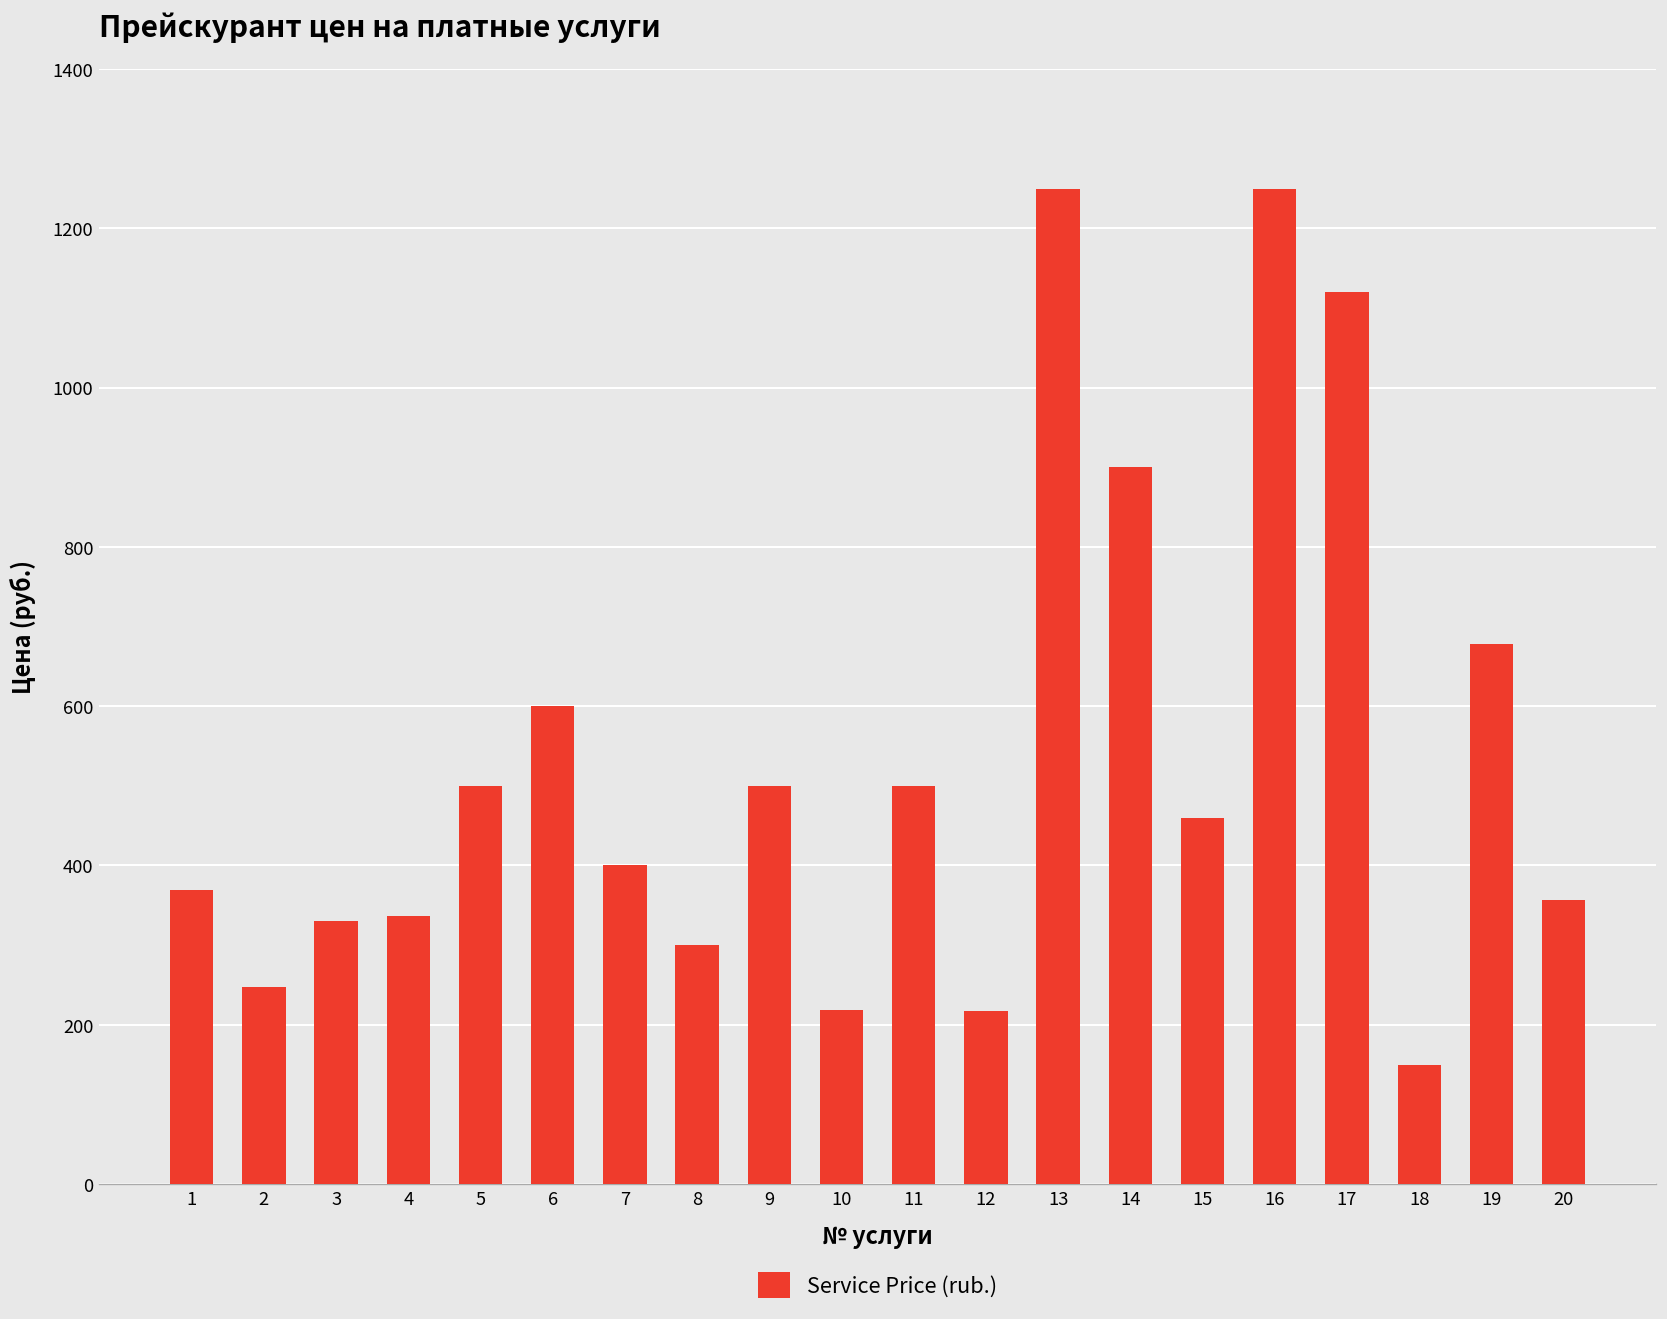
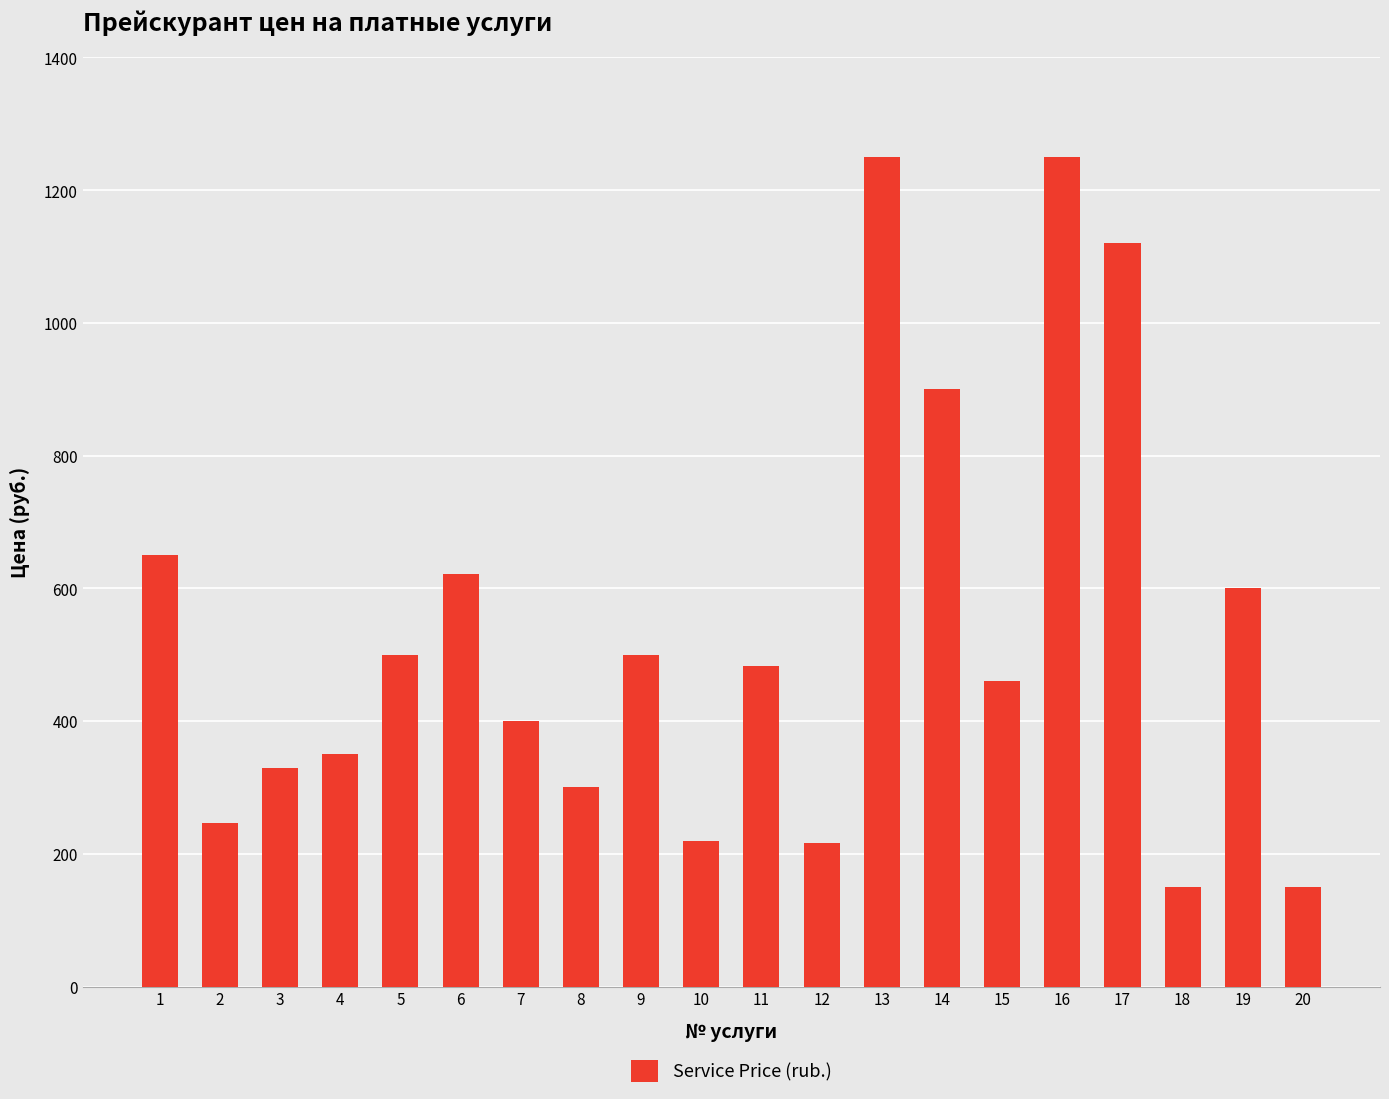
  {
-   "1": 370,
+   "1": 650,
    "2": 250,
    "3": 330,
-   "4": 340,
+   "4": 350,
    "5": 500,
-   "6": 600,
+   "6": 620,
    "7": 400,
    "8": 300,
    "9": 500,
    "10": 220,
-   "11": 500,
+   "11": 480,
    "12": 220,
    "13": 1250,
    "14": 900,
    "15": 460,
    "16": 1250,
    "17": 1120,
    "18": 150,
-   "19": 680,
-   "20": 360
+   "19": 600,
+   "20": 150
  }
